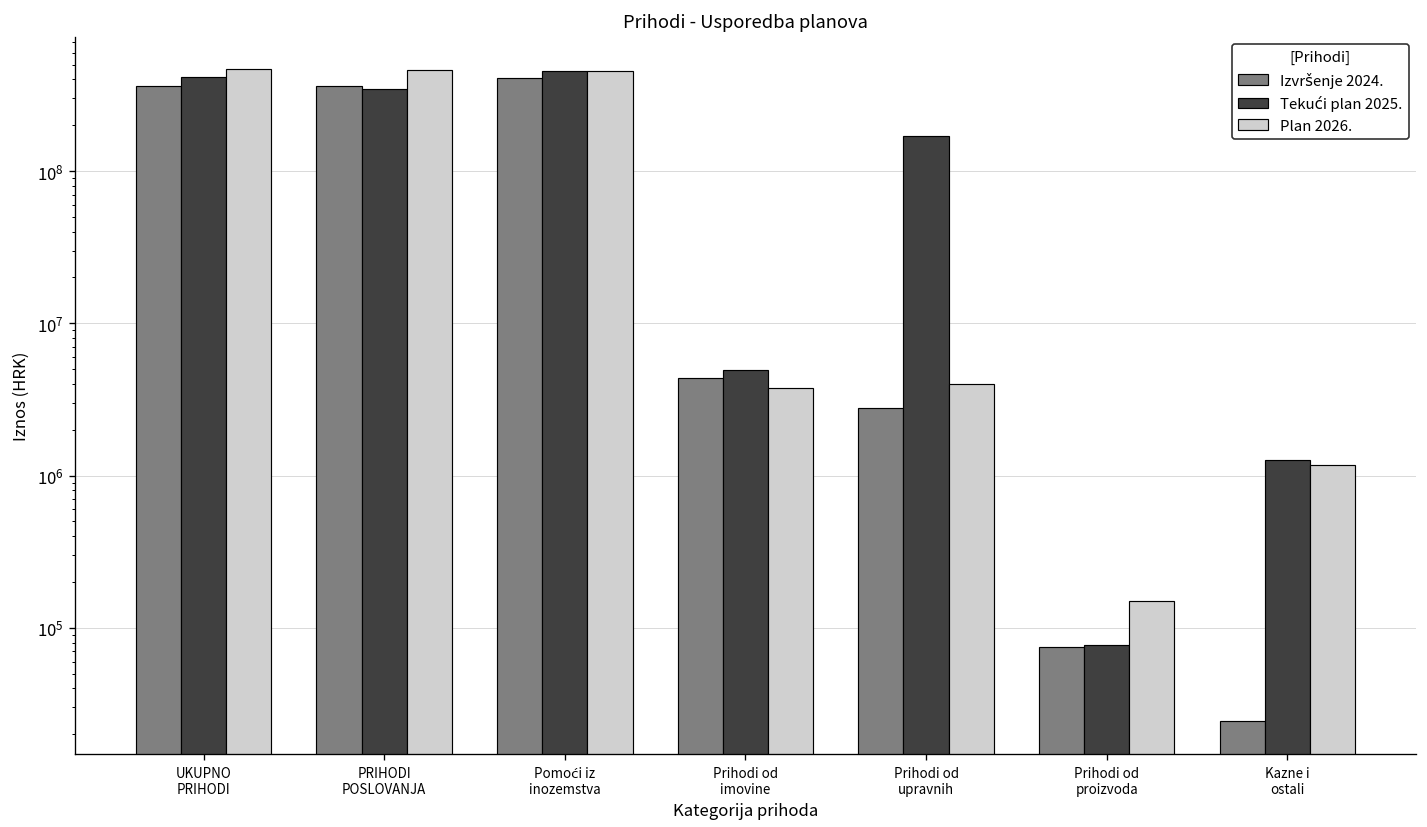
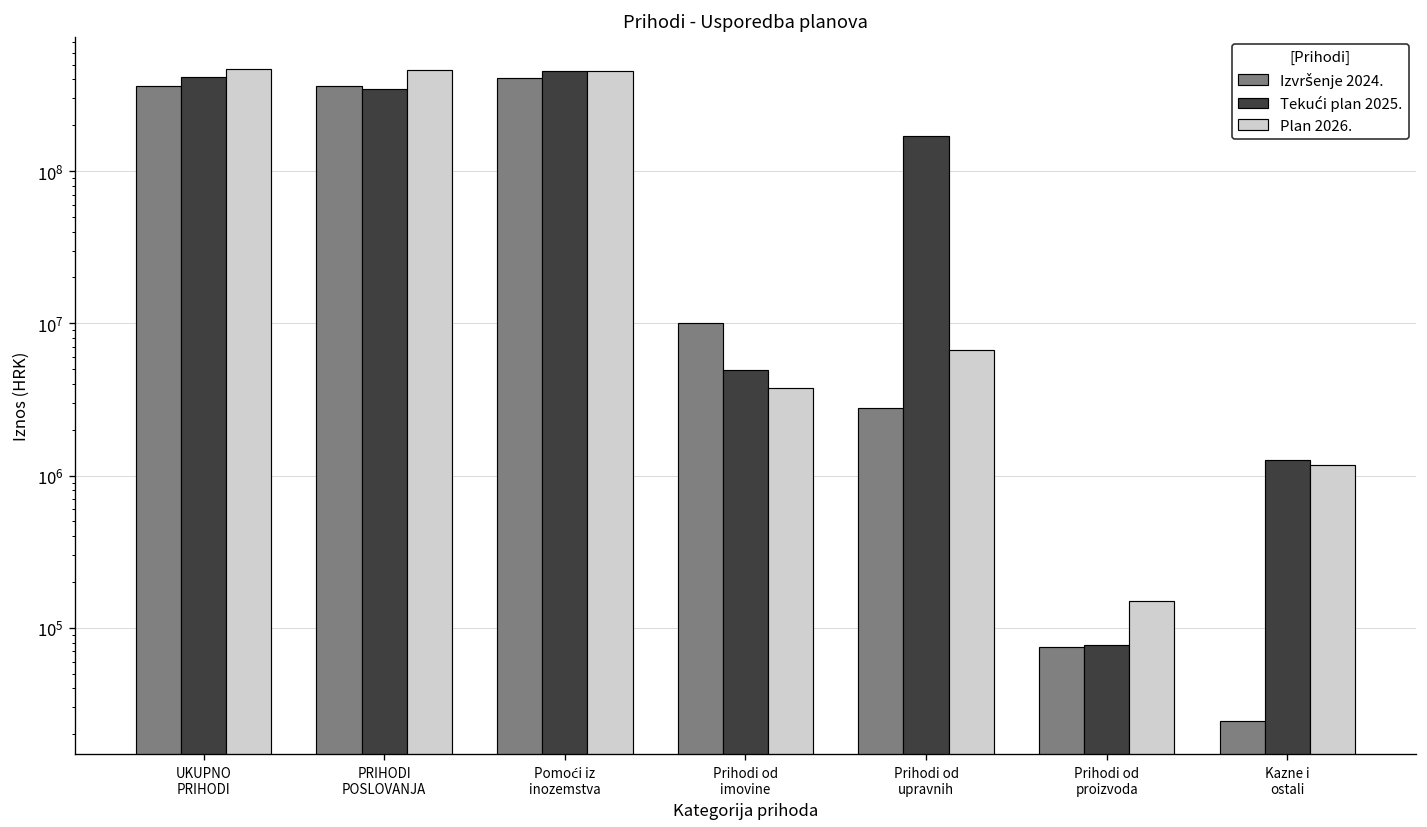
  {
    "Izvršenje 2024.": {
      "UKUPNO PRIHODI": 360000000,
      "PRIHODI POSLOVANJA": 360000000,
      "Pomoći iz inozemstva": 410000000,
-     "Prihodi od imovine": 4400000,
+     "Prihodi od imovine": 10000000,
      "Prihodi od upravnih": 2800000,
      "Prihodi od proizvoda": 70000,
      "Kazne i ostali": 24000
    },
    "Tekući plan 2025.": {
      "UKUPNO PRIHODI": 410000000,
      "PRIHODI POSLOVANJA": 340000000,
      "Pomoći iz inozemstva": 460000000,
      "Prihodi od imovine": 4900000,
      "Prihodi od upravnih": 170000000,
      "Prihodi od proizvoda": 80000,
      "Kazne i ostali": 1300000
    },
    "Plan 2026.": {
      "UKUPNO PRIHODI": 470000000,
      "PRIHODI POSLOVANJA": 460000000,
      "Pomoći iz inozemstva": 450000000,
      "Prihodi od imovine": 3800000,
-     "Prihodi od upravnih": 4000000,
+     "Prihodi od upravnih": 7000000,
      "Prihodi od proizvoda": 150000,
      "Kazne i ostali": 1200000
    }
  }
